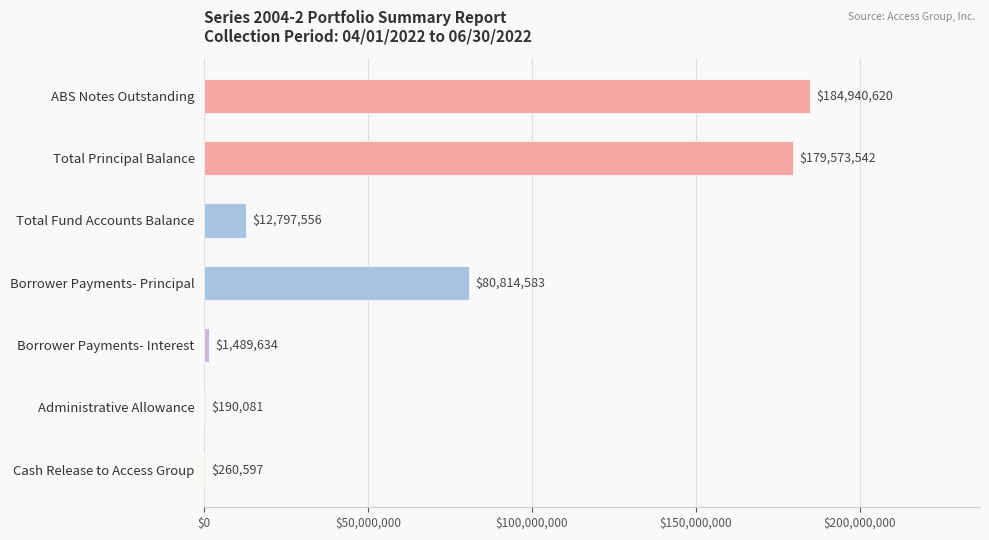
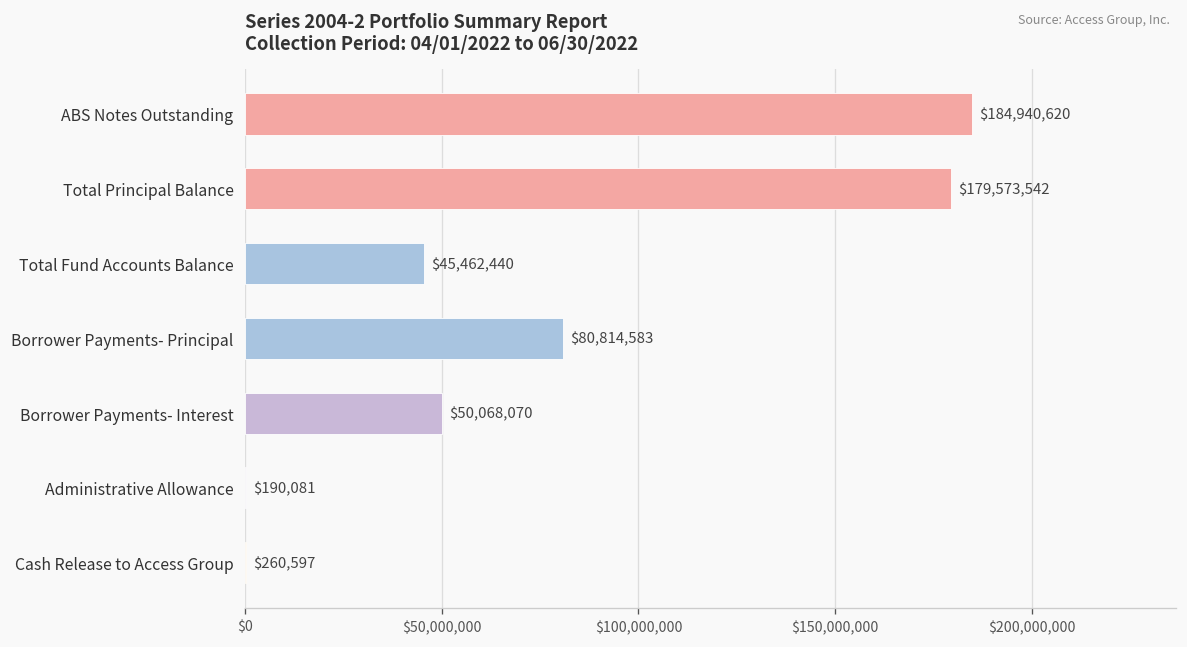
  {
    "ABS Notes Outstanding": "$184,940,620",
    "Total Principal Balance": "$179,573,542",
-   "Total Fund Accounts Balance": "$12,797,556",
+   "Total Fund Accounts Balance": "$45,462,440",
    "Borrower Payments- Principal": "$80,814,583",
-   "Borrower Payments- Interest": "$1,489,634",
+   "Borrower Payments- Interest": "$50,068,070",
    "Administrative Allowance": "$190,081",
    "Cash Release to Access Group": "$260,597"
  }
